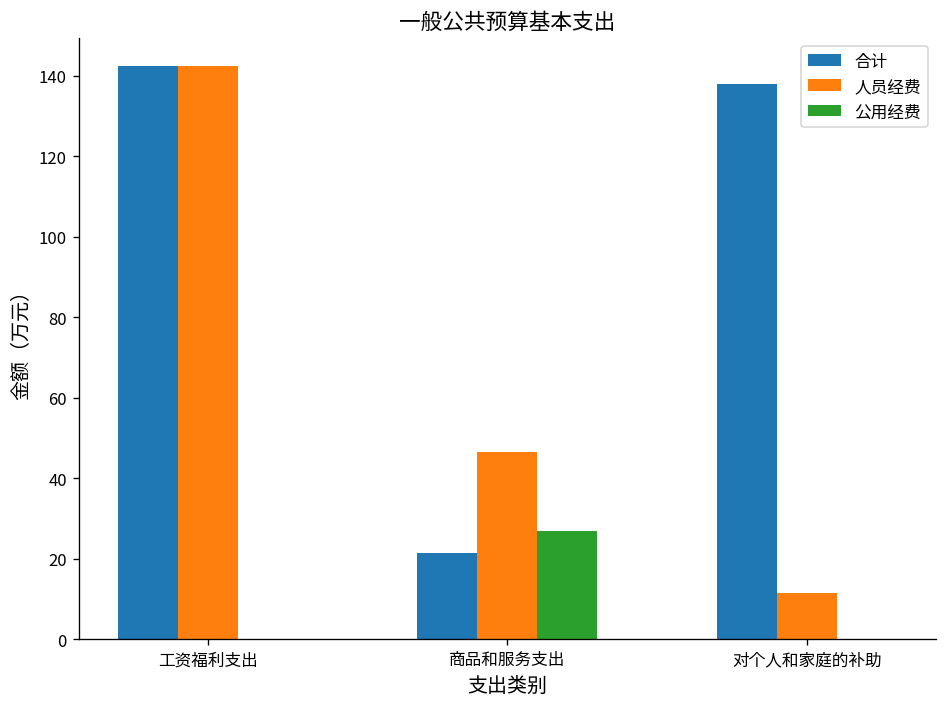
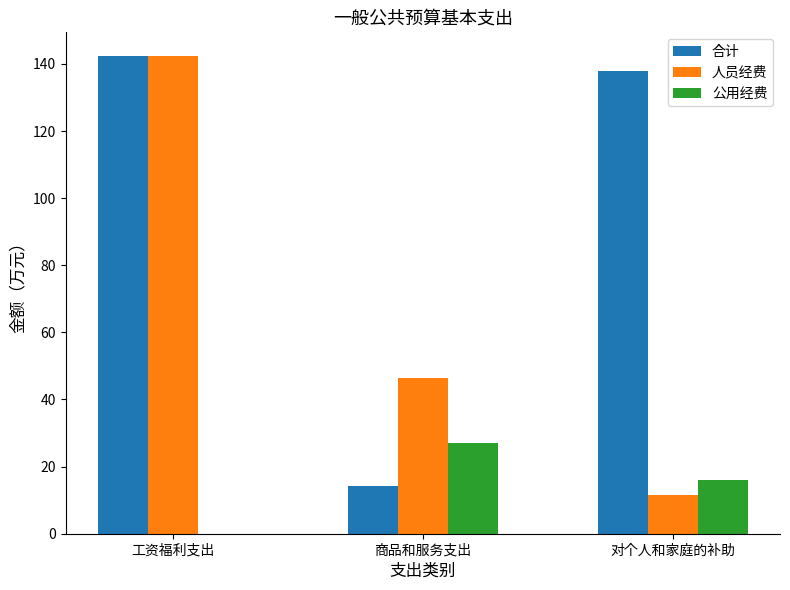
  {
    "合计": {
      "工资福利支出": 142,
-     "商品和服务支出": 22,
+     "商品和服务支出": 14,
      "对个人和家庭的补助": 138
    },
    "人员经费": {
      "工资福利支出": 142,
      "商品和服务支出": 47,
      "对个人和家庭的补助": 12
    },
    "公用经费": {
      "工资福利支出": 0,
      "商品和服务支出": 27,
-     "对个人和家庭的补助": 0
+     "对个人和家庭的补助": 16
    }
  }
